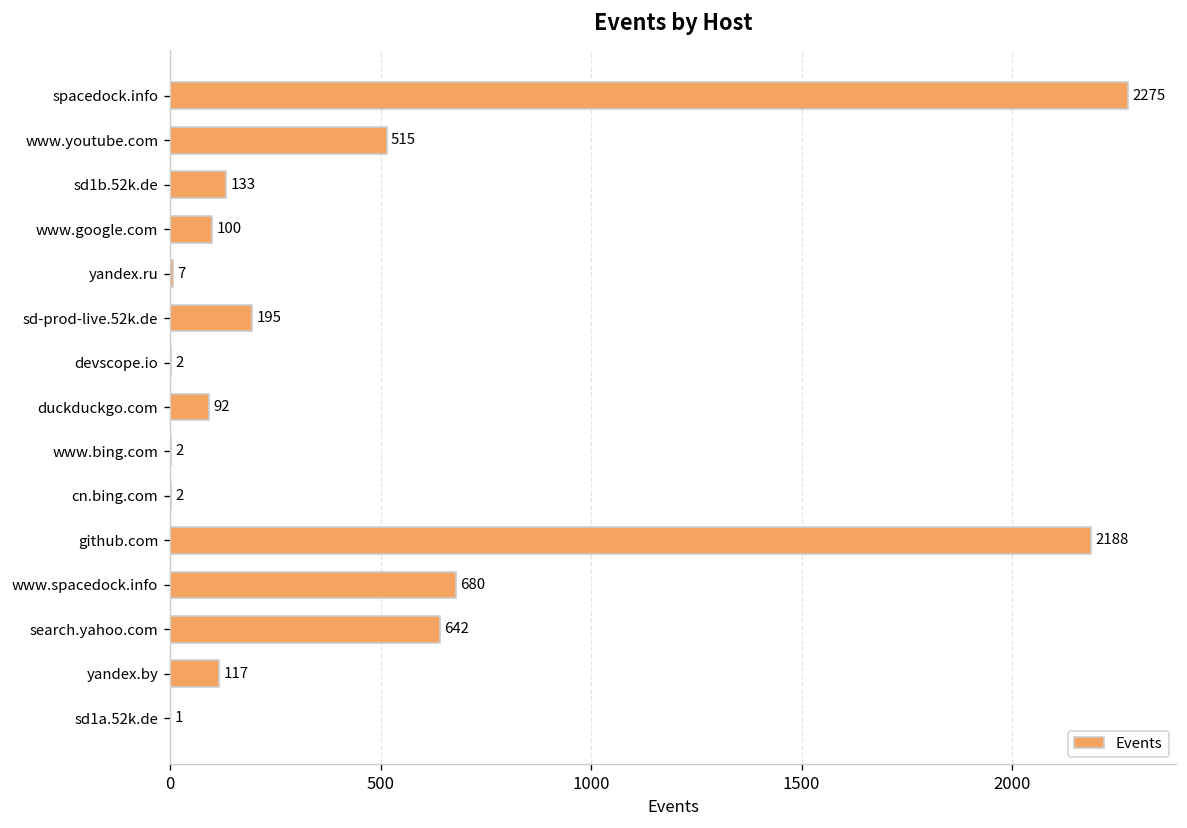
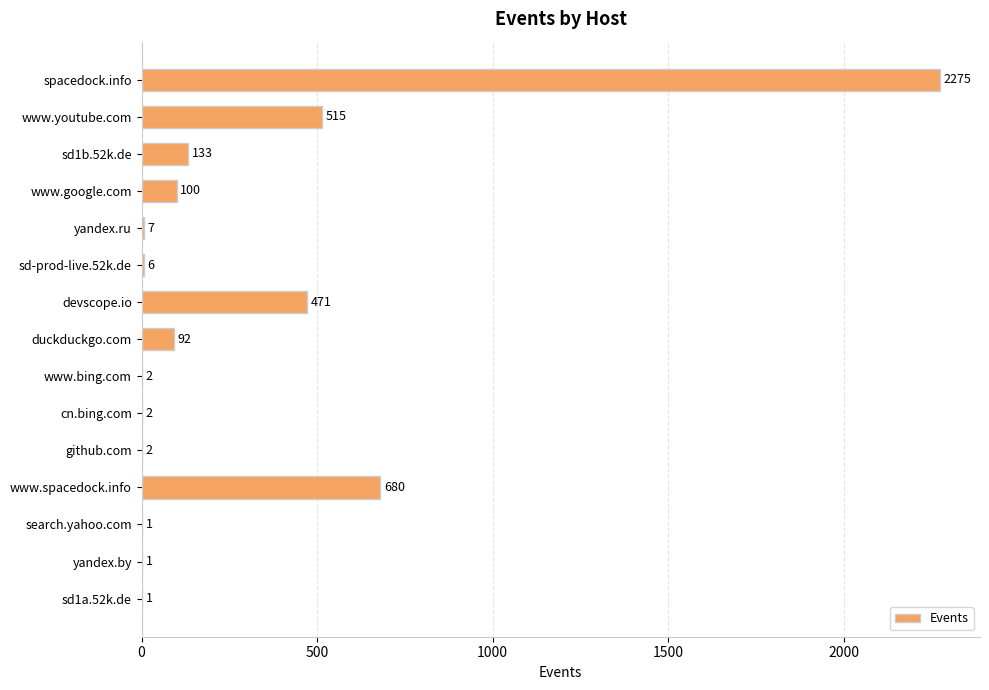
  {
    "spacedock.info": 2275,
    "www.youtube.com": 515,
    "sd1b.52k.de": 133,
    "www.google.com": 100,
    "yandex.ru": 7,
-   "sd-prod-live.52k.de": 195,
-   "devscope.io": 2,
+   "sd-prod-live.52k.de": 6,
+   "devscope.io": 471,
    "duckduckgo.com": 92,
    "www.bing.com": 2,
    "cn.bing.com": 2,
-   "github.com": 2188,
+   "github.com": 2,
    "www.spacedock.info": 680,
-   "search.yahoo.com": 642,
-   "yandex.by": 117,
+   "search.yahoo.com": 1,
+   "yandex.by": 1,
    "sd1a.52k.de": 1
  }
